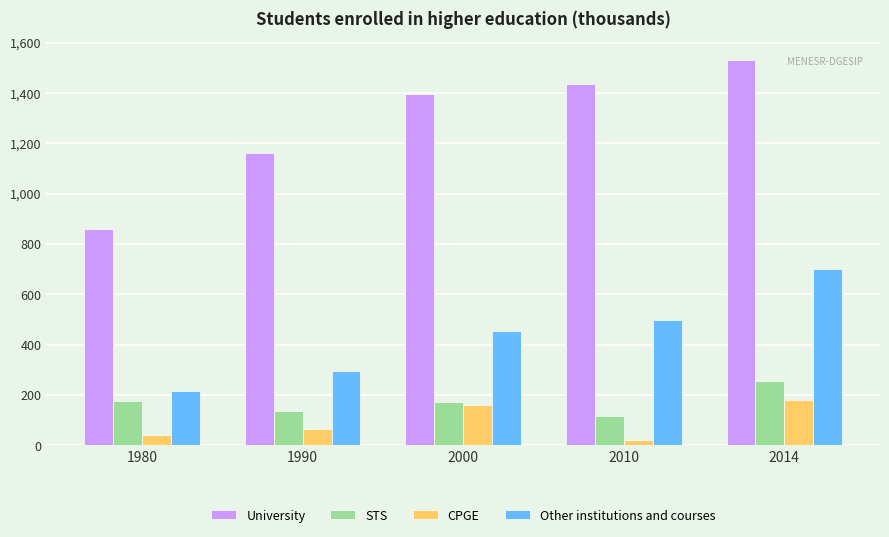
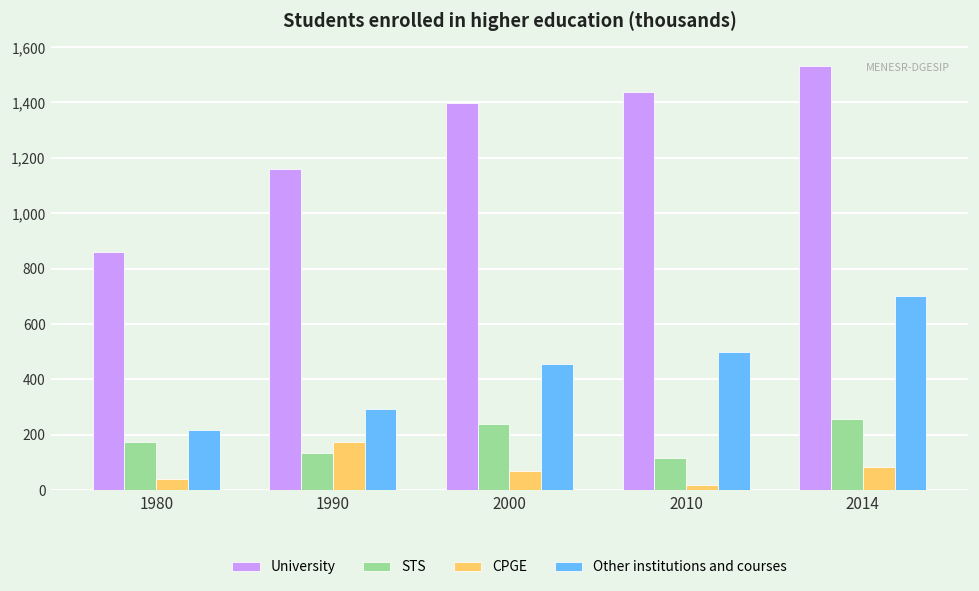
  {
    "University": {
      "1980": "860",
      "1990": "1,160",
      "2000": "1,400",
      "2010": "1,440",
      "2014": "1,530"
    },
    "STS": {
      "1980": "170",
      "1990": "140",
-     "2000": "170",
+     "2000": "240",
      "2010": "120",
      "2014": "260"
    },
    "CPGE": {
      "1980": "40",
-     "1990": "60",
-     "2000": "160",
+     "1990": "170",
+     "2000": "70",
      "2010": "20",
-     "2014": "180"
+     "2014": "80"
    },
    "Other institutions and courses": {
      "1980": "220",
      "1990": "290",
      "2000": "450",
      "2010": "500",
      "2014": "700"
    }
  }
